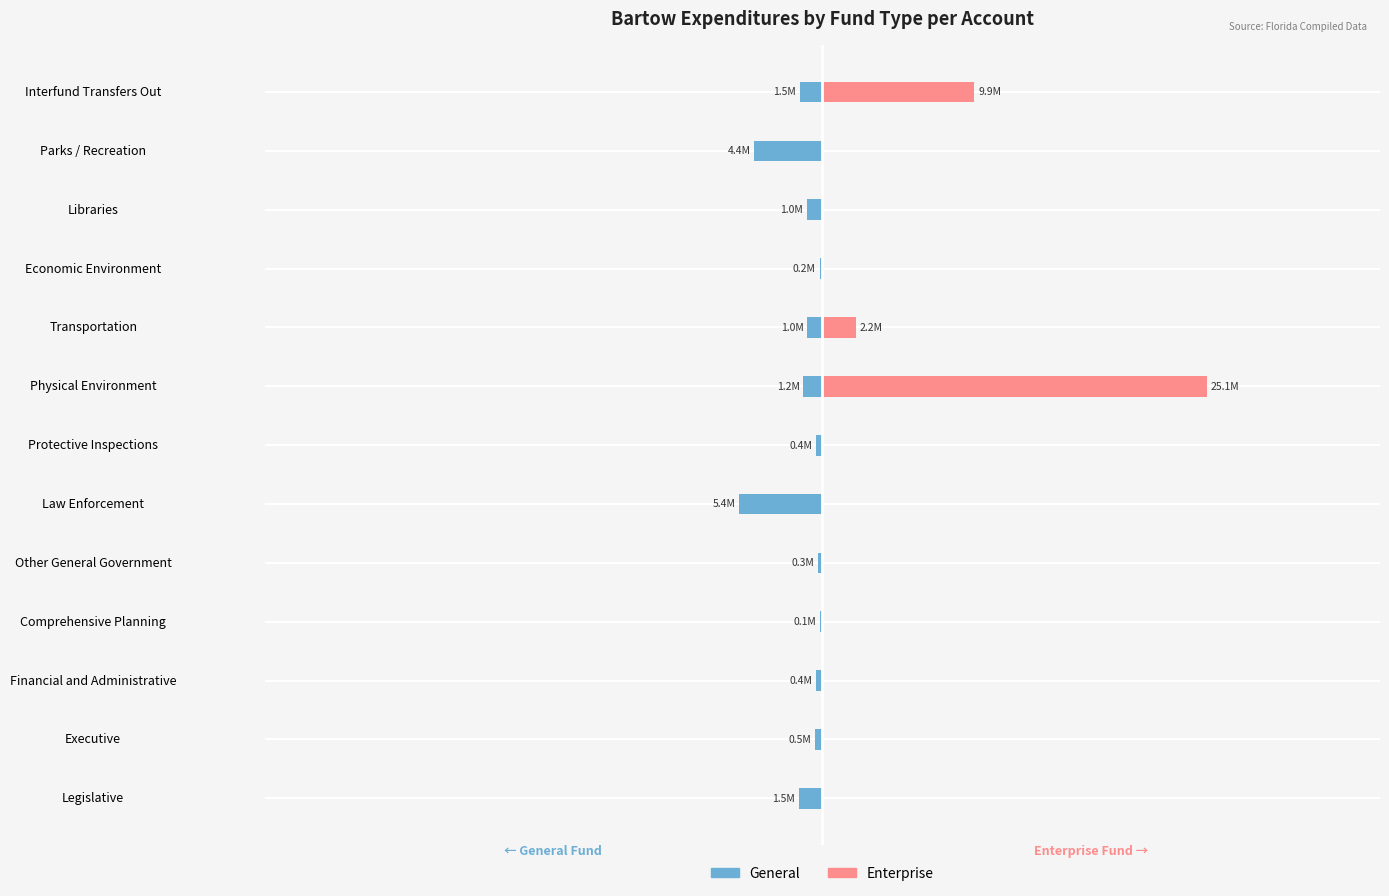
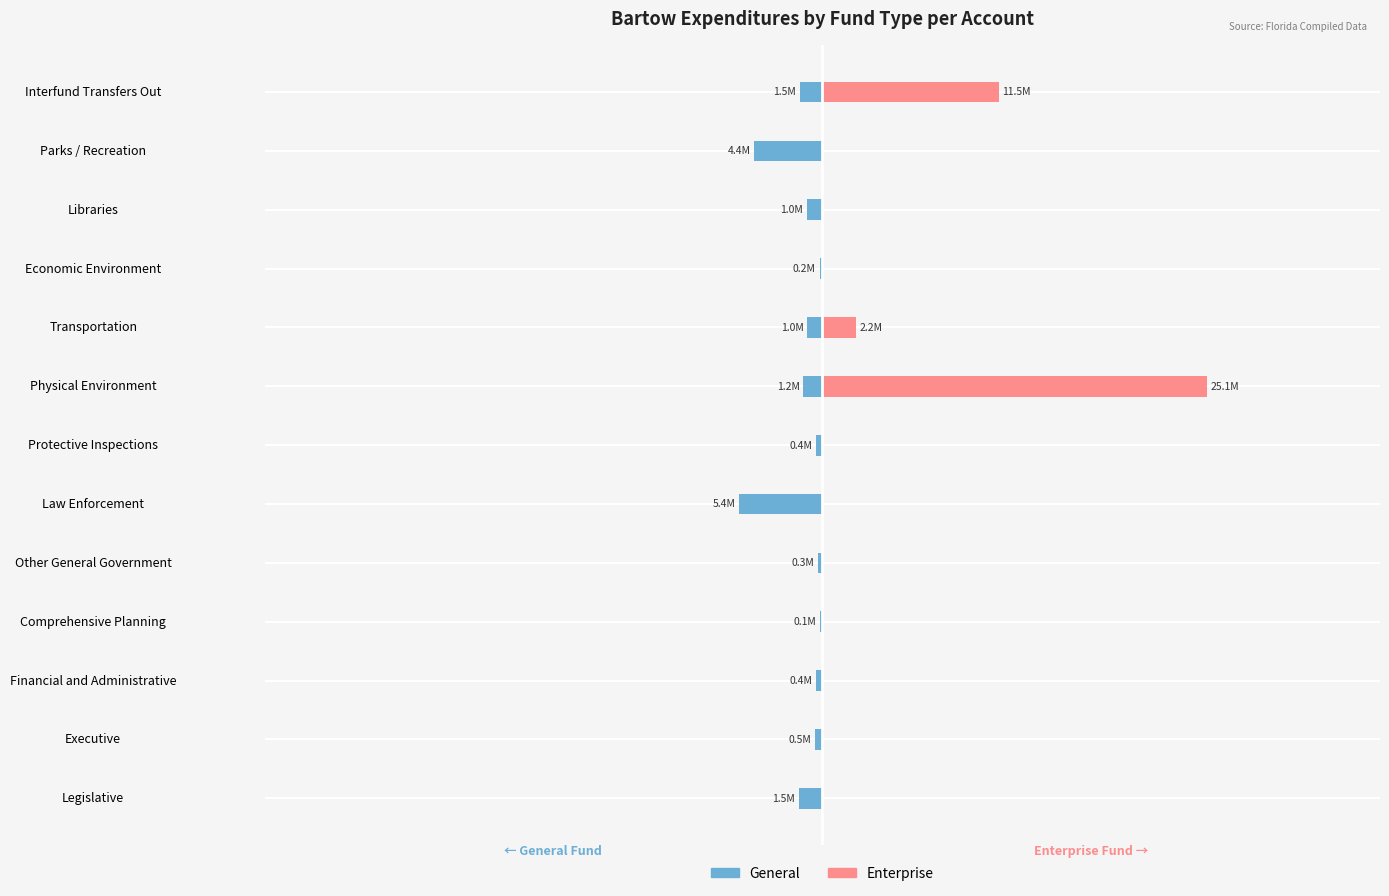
  {
    "Enterprise": {
-     "Interfund Transfers Out": "9.9M",
+     "Interfund Transfers Out": "11.5M",
      "Transportation": "2.2M",
      "Physical Environment": "25.1M"
    }
  }
